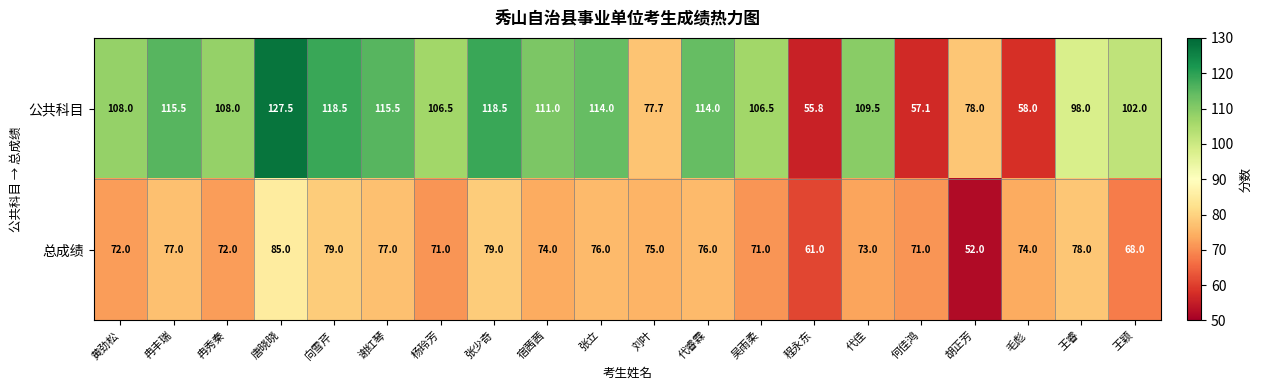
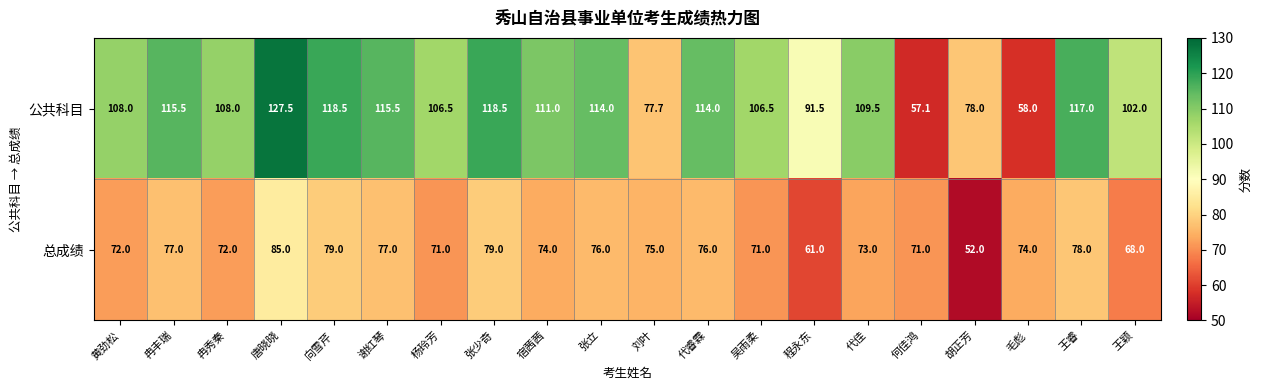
  {
    "公共科目": {
      "黄劲松": 108.0,
      "冉丰瑞": 115.5,
      "冉秀秦": 108.0,
      "唐晓晓": 127.5,
      "向雪芹": 118.5,
      "谢红琴": 115.5,
      "杨玲芳": 106.5,
      "张少奇": 118.5,
      "宿茜茜": 111.0,
      "张立": 114.0,
      "刘叶": 77.7,
      "代睿霖": 114.0,
      "吴雨柔": 106.5,
-     "程永东": 55.8,
+     "程永东": 91.5,
      "代佳": 109.5,
      "何佳鸿": 57.1,
      "胡正芳": 78.0,
      "毛彪": 58.0,
-     "王睿": 98.0,
+     "王睿": 117.0,
      "王颖": 102.0
    },
    "总成绩": {
      "黄劲松": 72.0,
      "冉丰瑞": 77.0,
      "冉秀秦": 72.0,
      "唐晓晓": 85.0,
      "向雪芹": 79.0,
      "谢红琴": 77.0,
      "杨玲芳": 71.0,
      "张少奇": 79.0,
      "宿茜茜": 74.0,
      "张立": 76.0,
      "刘叶": 75.0,
      "代睿霖": 76.0,
      "吴雨柔": 71.0,
      "程永东": 61.0,
      "代佳": 73.0,
      "何佳鸿": 71.0,
      "胡正芳": 52.0,
      "毛彪": 74.0,
      "王睿": 78.0,
      "王颖": 68.0
    }
  }
